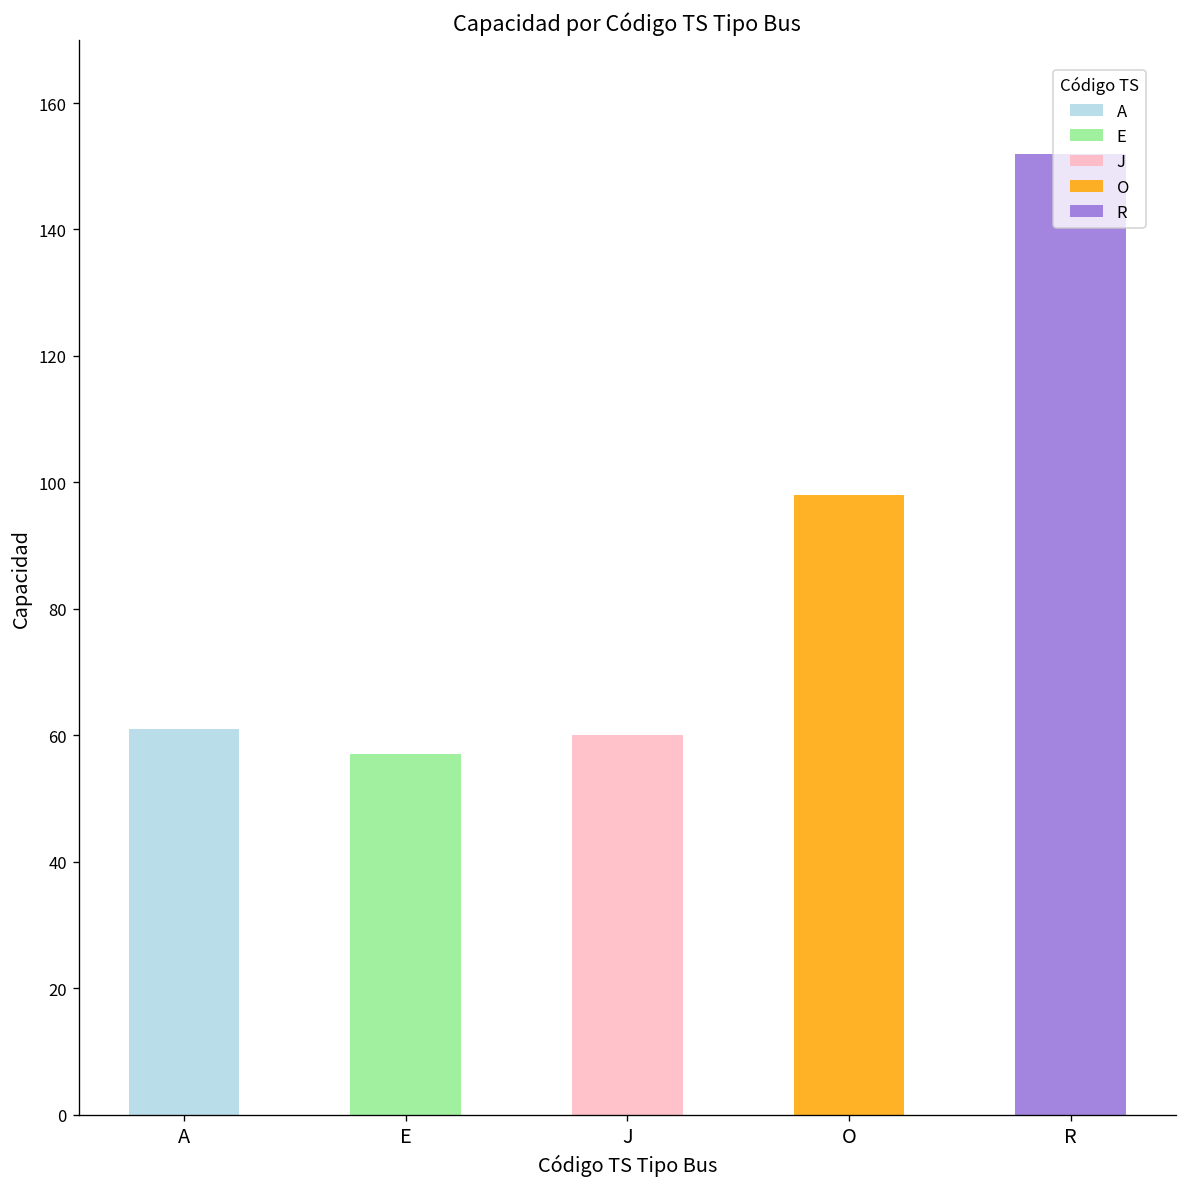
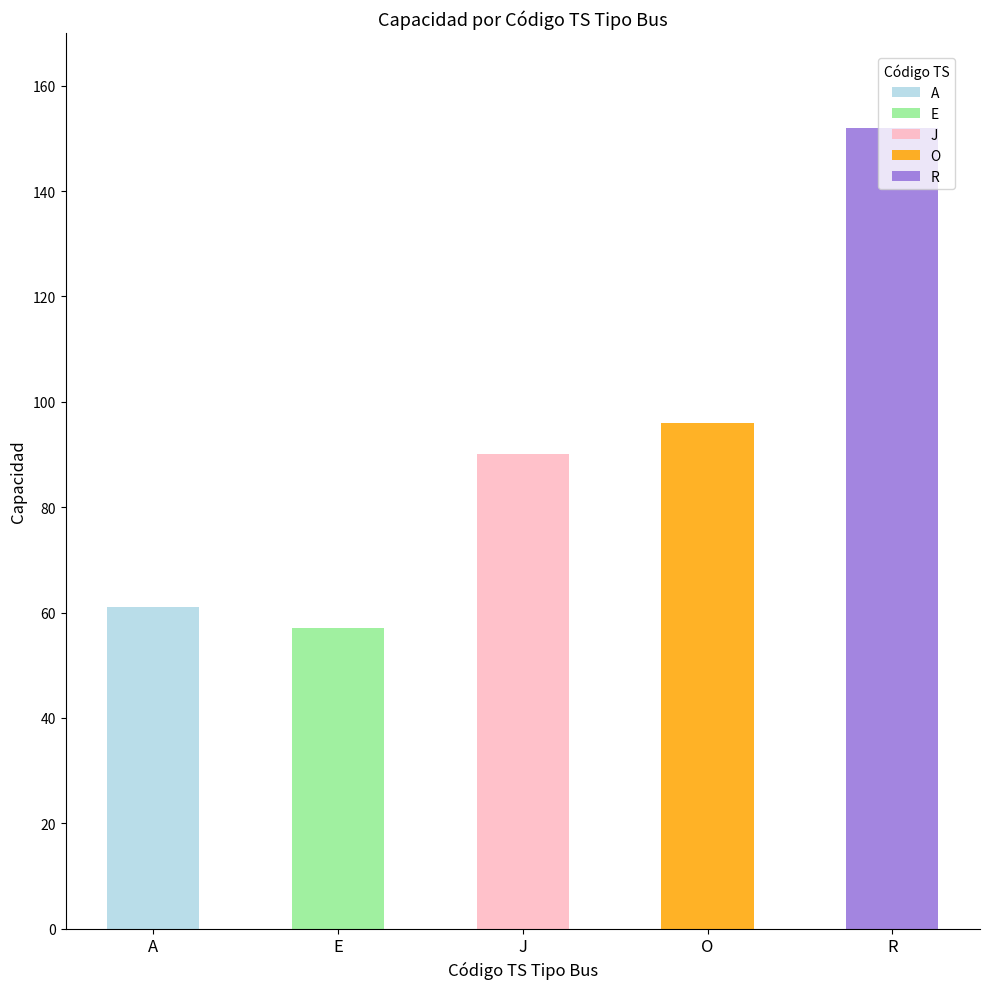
  {
    "A": 61,
    "E": 57,
-   "J": 60,
-   "O": 98
+   "J": 90,
+   "O": 96
  }
